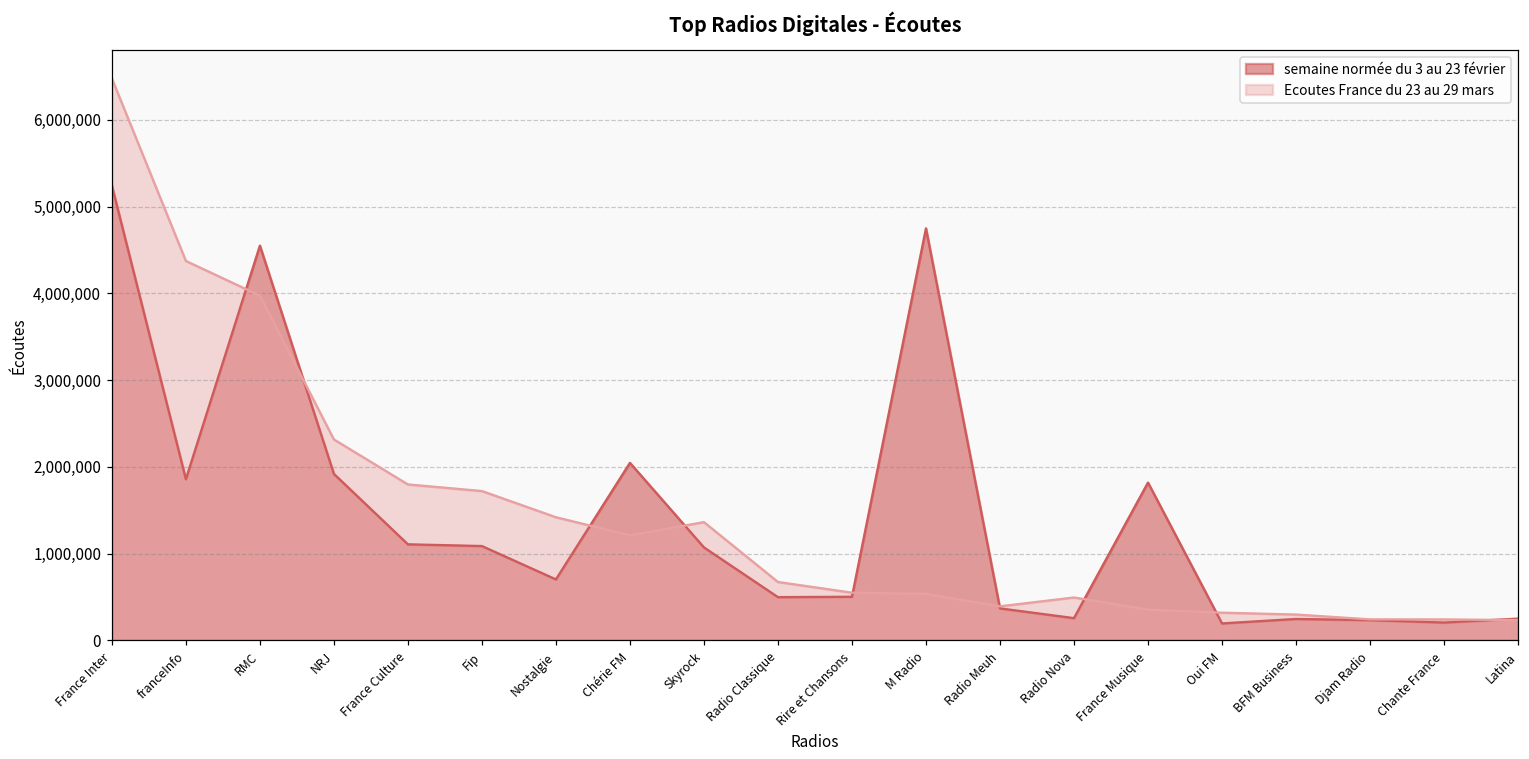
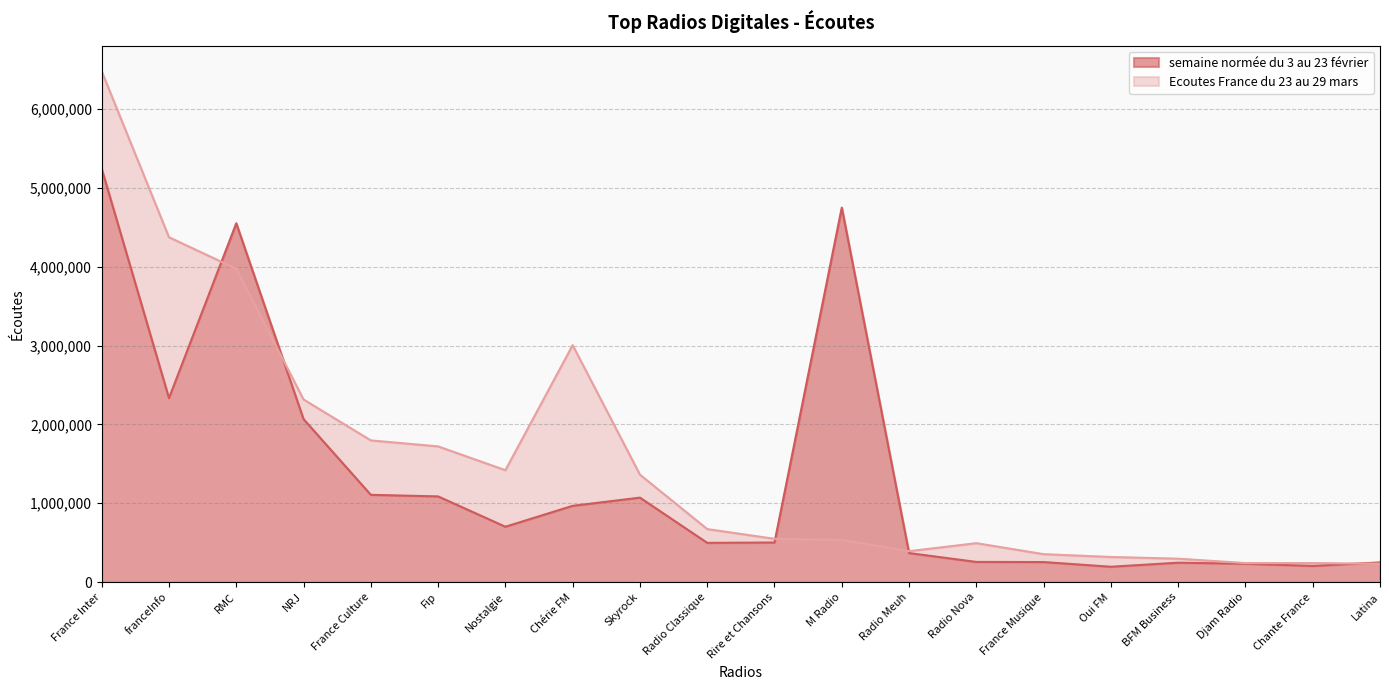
  {
    "semaine normée du 3 au 23 février": {
      "France Inter": "5,200,000",
-     "franceInfo": "1,900,000",
+     "franceInfo": "2,300,000",
      "RMC": "4,600,000",
-     "NRJ": "1,900,000",
+     "NRJ": "2,100,000",
      "France Culture": "1,100,000",
      "Fip": "1,100,000",
      "Nostalgie": "700,000",
-     "Chérie FM": "2,000,000",
+     "Chérie FM": "1,000,000",
      "Skyrock": "1,100,000",
      "Radio Classique": "500,000",
      "Rire et Chansons": "500,000",
      "M Radio": "4,700,000",
      "Radio Nova": "300,000",
-     "France Musique": "1,800,000",
+     "France Musique": "300,000",
      "Oui FM": "200,000",
      "BFM Business": "200,000",
      "Chante France": "200,000"
    },
    "Ecoutes France du 23 au 29 mars": {
      "France Inter": "6,500,000",
      "franceInfo": "4,400,000",
      "RMC": "4,000,000",
      "NRJ": "2,300,000",
      "France Culture": "1,800,000",
      "Fip": "1,700,000",
      "Nostalgie": "1,400,000",
-     "Chérie FM": "1,200,000",
+     "Chérie FM": "3,000,000",
      "Skyrock": "1,400,000",
      "Radio Classique": "700,000",
      "Rire et Chansons": "500,000",
      "M Radio": "500,000",
      "Radio Nova": "500,000",
      "France Musique": "400,000",
      "Oui FM": "300,000",
      "BFM Business": "300,000",
      "Chante France": "200,000"
    }
  }
